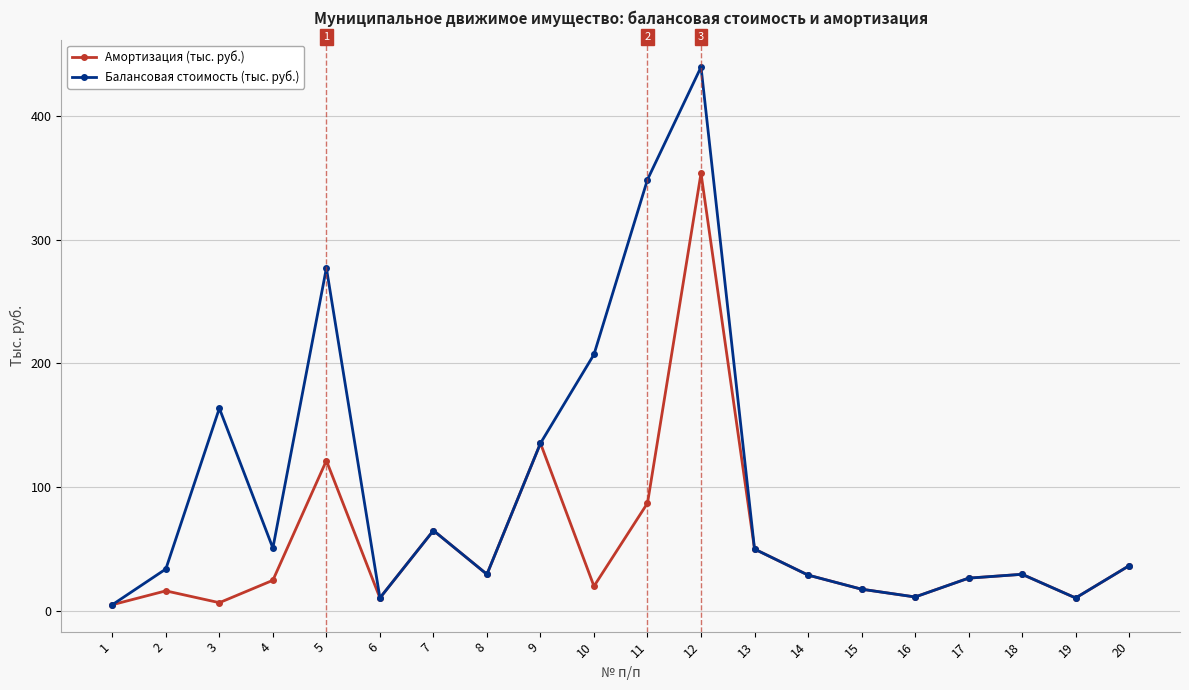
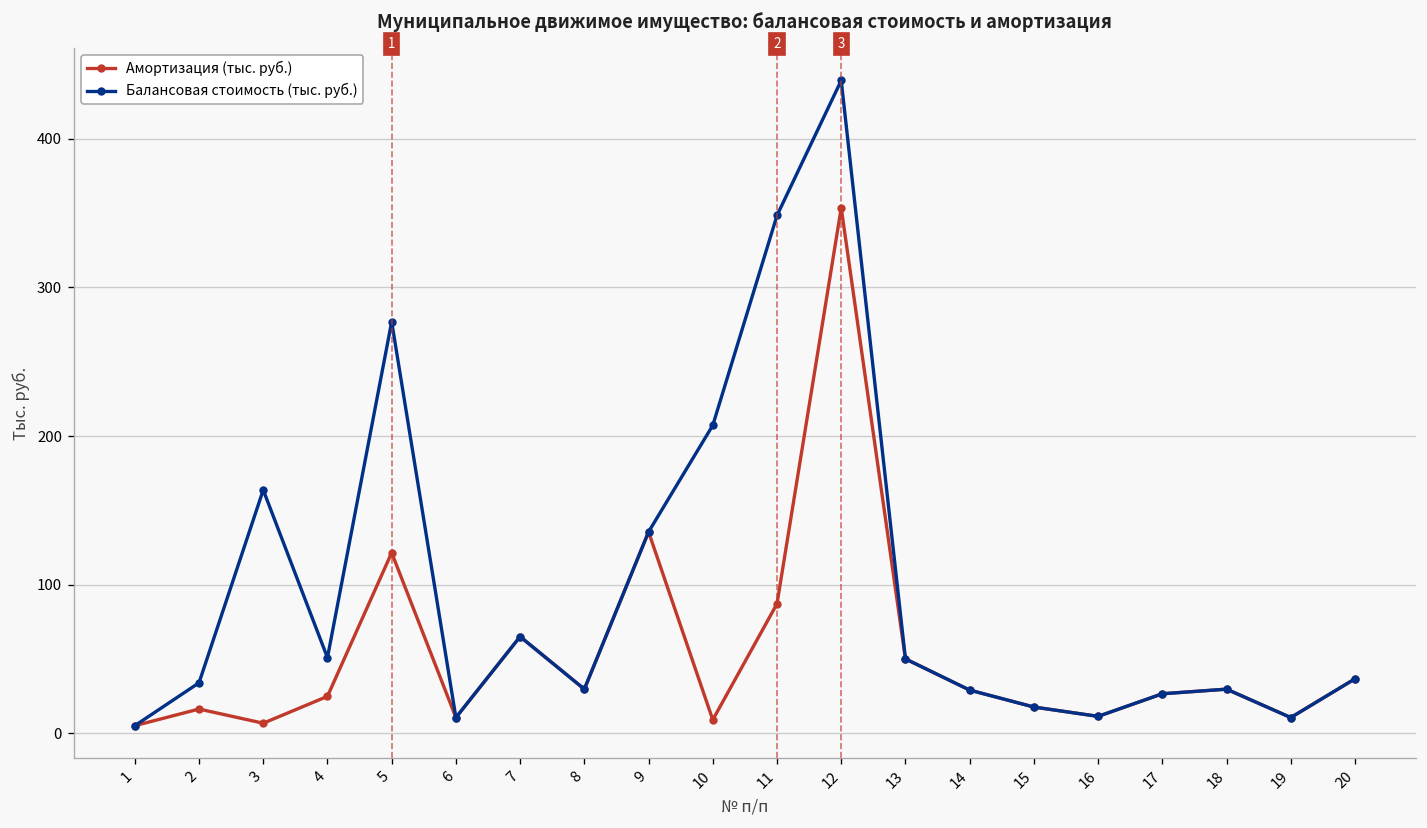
  {
    "Амортизация (тыс. руб.)": {
      "2": 16,
      "3": 7,
      "4": 25,
      "5": 121,
-     "10": 20,
+     "10": 9,
      "11": 87,
      "12": 354
    },
    "Балансовая стоимость (тыс. руб.)": {
      "2": 34,
      "3": 164,
      "4": 51,
      "5": 277,
      "10": 207,
      "11": 348,
      "12": 439
    }
  }
